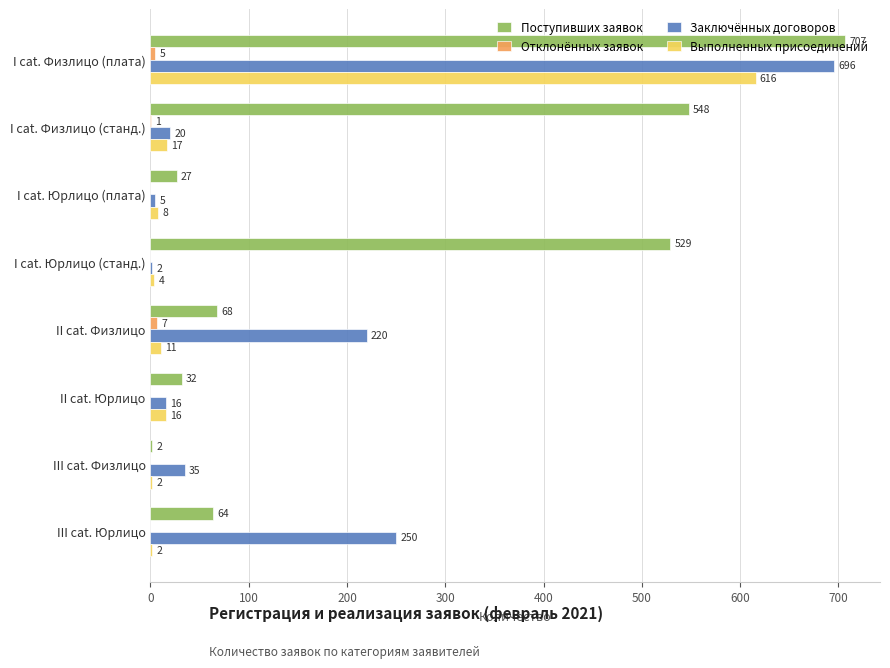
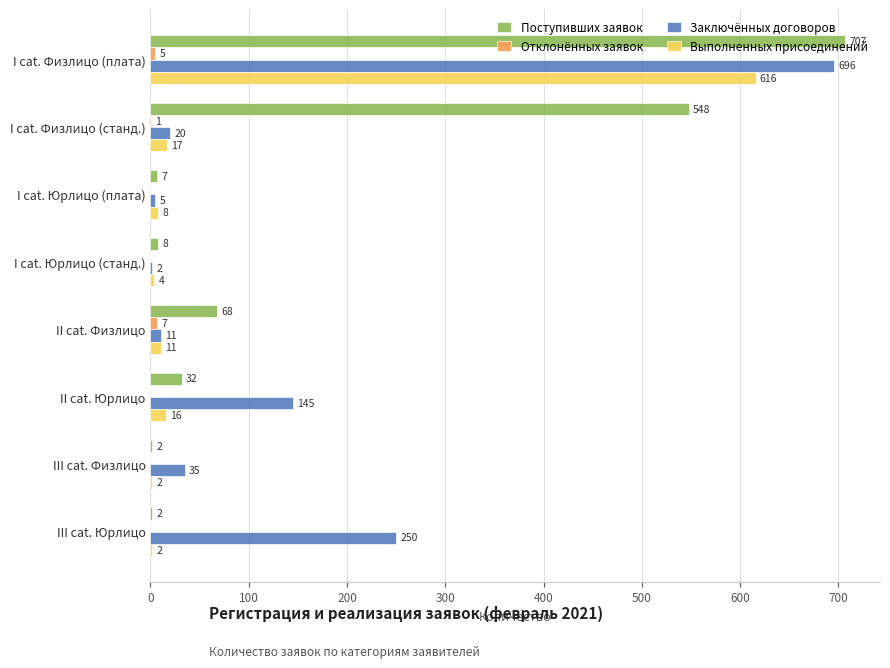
  {
    "Поступивших заявок": {
      "I cat. Физлицо (плата)": 707,
      "I cat. Физлицо (станд.)": 548,
-     "I cat. Юрлицо (плата)": 27,
-     "I cat. Юрлицо (станд.)": 529,
+     "I cat. Юрлицо (плата)": 7,
+     "I cat. Юрлицо (станд.)": 8,
      "II cat. Физлицо": 68,
      "II cat. Юрлицо": 32,
      "III cat. Физлицо": 2,
-     "III cat. Юрлицо": 64
+     "III cat. Юрлицо": 2
    },
    "Заключённых договоров": {
      "I cat. Физлицо (плата)": 696,
      "I cat. Физлицо (станд.)": 20,
      "I cat. Юрлицо (плата)": 5,
      "I cat. Юрлицо (станд.)": 2,
-     "II cat. Физлицо": 220,
-     "II cat. Юрлицо": 16,
+     "II cat. Физлицо": 11,
+     "II cat. Юрлицо": 145,
      "III cat. Физлицо": 35,
      "III cat. Юрлицо": 250
    }
  }
